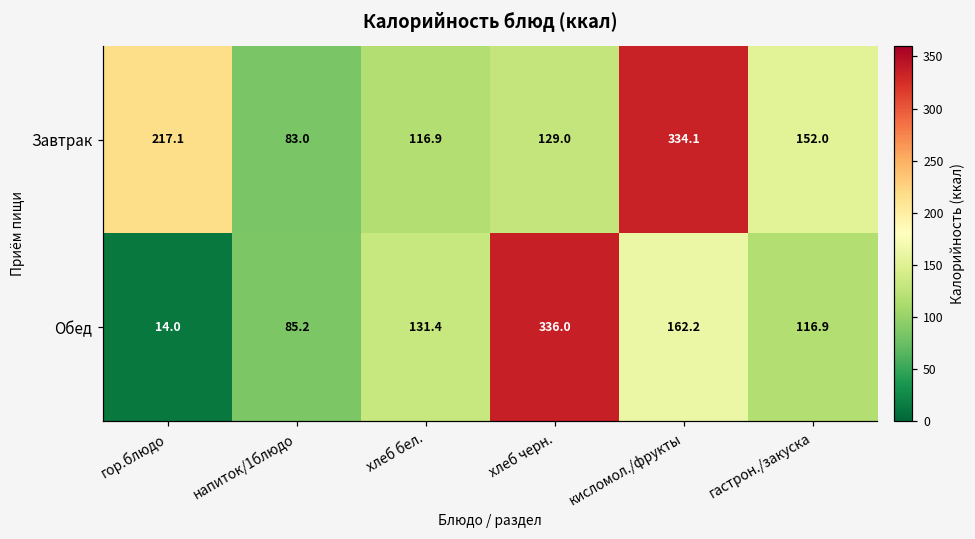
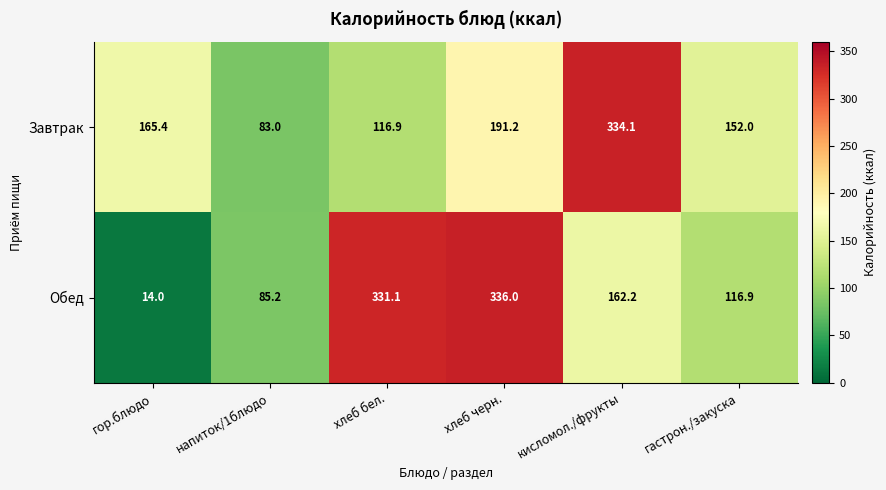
  {
    "Завтрак": {
-     "гор.блюдо": 217.1,
+     "гор.блюдо": 165.4,
      "напиток/1блюдо": 83.0,
      "хлеб бел.": 116.9,
-     "хлеб черн.": 129.0,
+     "хлеб черн.": 191.2,
      "кисломол./фрукты": 334.1,
      "гастрон./закуска": 152.0
    },
    "Обед": {
      "гор.блюдо": 14.0,
      "напиток/1блюдо": 85.2,
-     "хлеб бел.": 131.4,
+     "хлеб бел.": 331.1,
      "хлеб черн.": 336.0,
      "кисломол./фрукты": 162.2,
      "гастрон./закуска": 116.9
    }
  }
